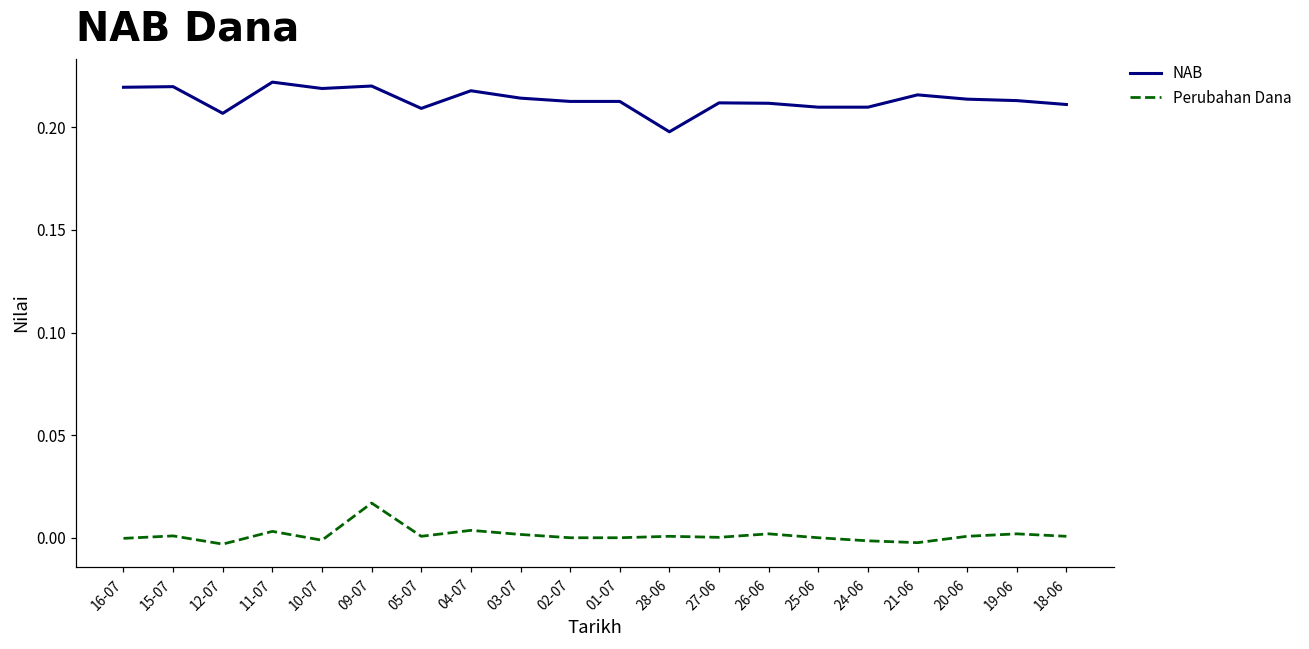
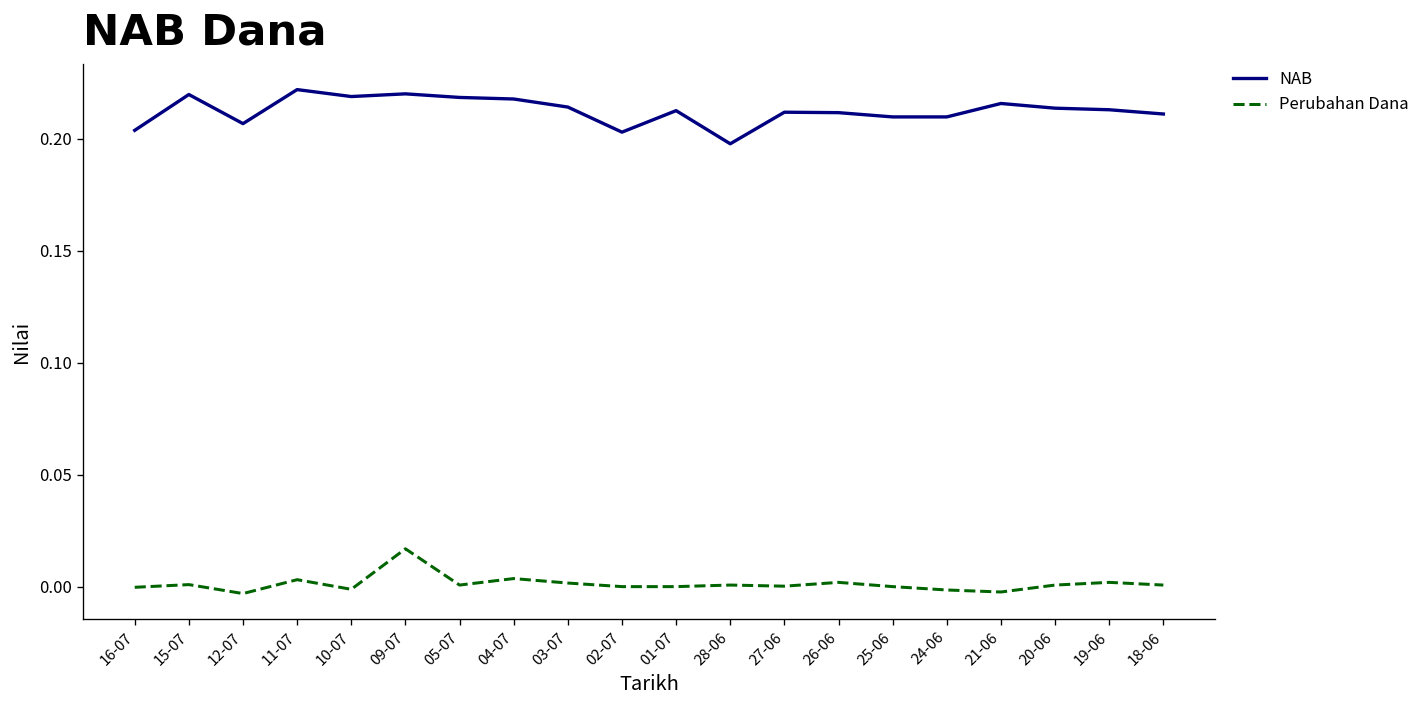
  {
    "NAB": {
-     "16-07": 0.220,
+     "16-07": 0.204,
      "15-07": 0.220,
      "12-07": 0.207,
      "11-07": 0.222,
      "10-07": 0.219,
      "09-07": 0.220,
-     "05-07": 0.209,
+     "05-07": 0.219,
      "04-07": 0.218,
      "03-07": 0.214,
-     "02-07": 0.213,
+     "02-07": 0.203,
      "01-07": 0.213,
      "28-06": 0.198,
      "27-06": 0.212,
      "26-06": 0.212,
      "25-06": 0.210,
      "24-06": 0.210,
      "21-06": 0.216,
      "20-06": 0.214,
      "19-06": 0.213,
      "18-06": 0.211
    },
    "Perubahan Dana": {
      "16-07": 0.000,
      "15-07": 0.001,
      "12-07": -0.003,
      "11-07": 0.003,
      "10-07": -0.001,
      "09-07": 0.017,
      "05-07": 0.001,
      "04-07": 0.004,
      "03-07": 0.002,
      "02-07": 0.000,
      "01-07": 0.000,
      "28-06": 0.001,
      "27-06": 0.000,
      "26-06": 0.002,
      "25-06": 0.000,
      "24-06": -0.002,
      "21-06": -0.002,
      "20-06": 0.001,
      "19-06": 0.002,
      "18-06": 0.001
    }
  }
